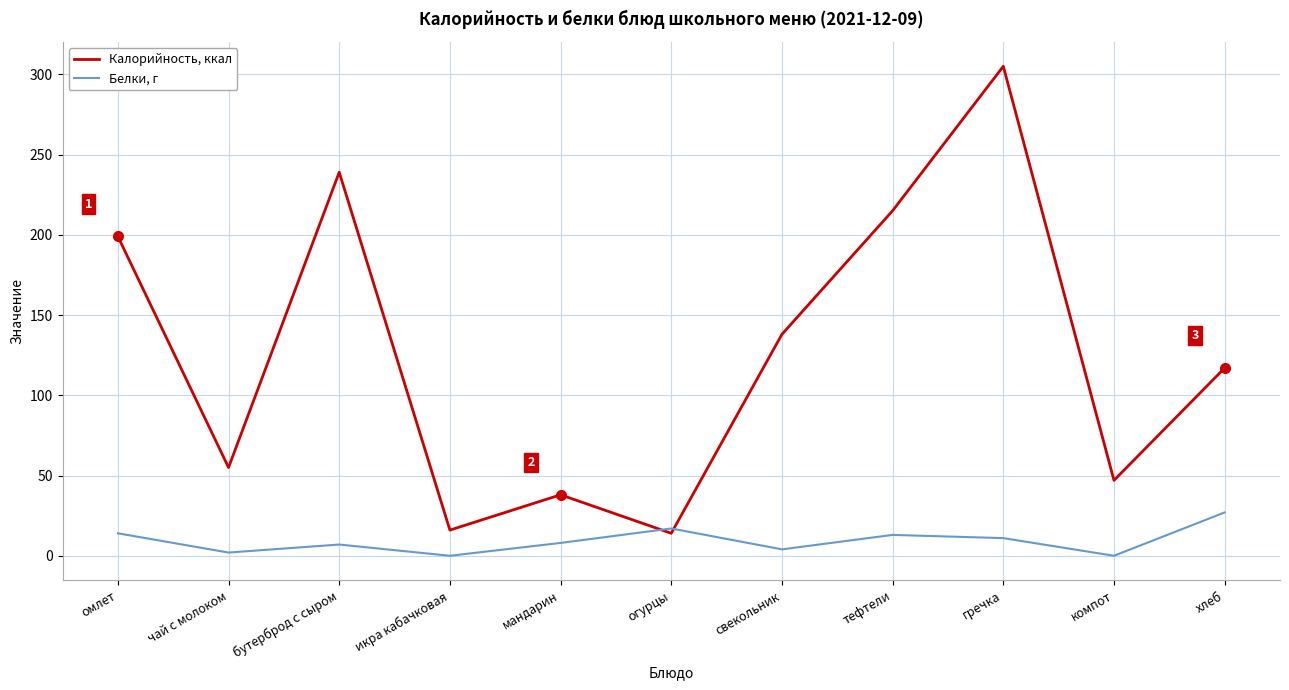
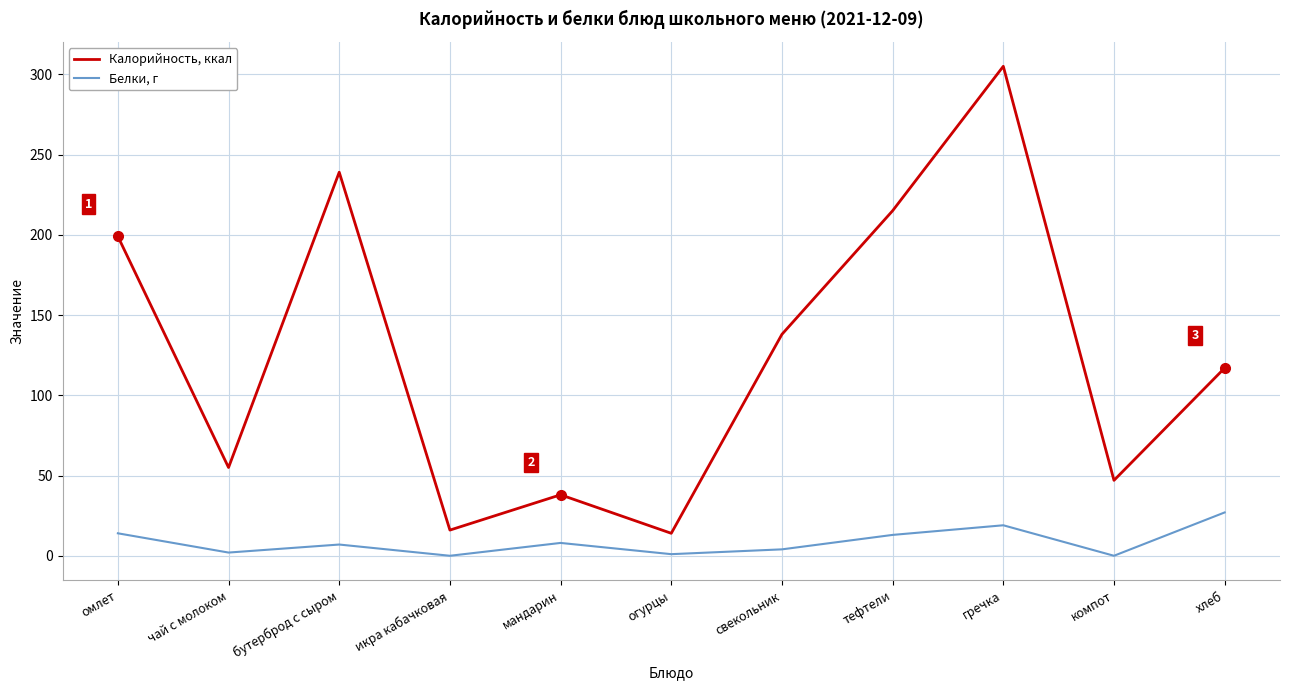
  {
    "Белки, г": {
      "омлет": 14,
      "чай с молоком": 2,
      "бутерброд с сыром": 7,
      "икра кабачковая": 0,
      "мандарин": 8,
-     "огурцы": 17,
+     "огурцы": 1,
      "свекольник": 4,
      "тефтели": 13,
-     "гречка": 11,
+     "гречка": 19,
      "компот": 0,
      "хлеб": 27
    }
  }
